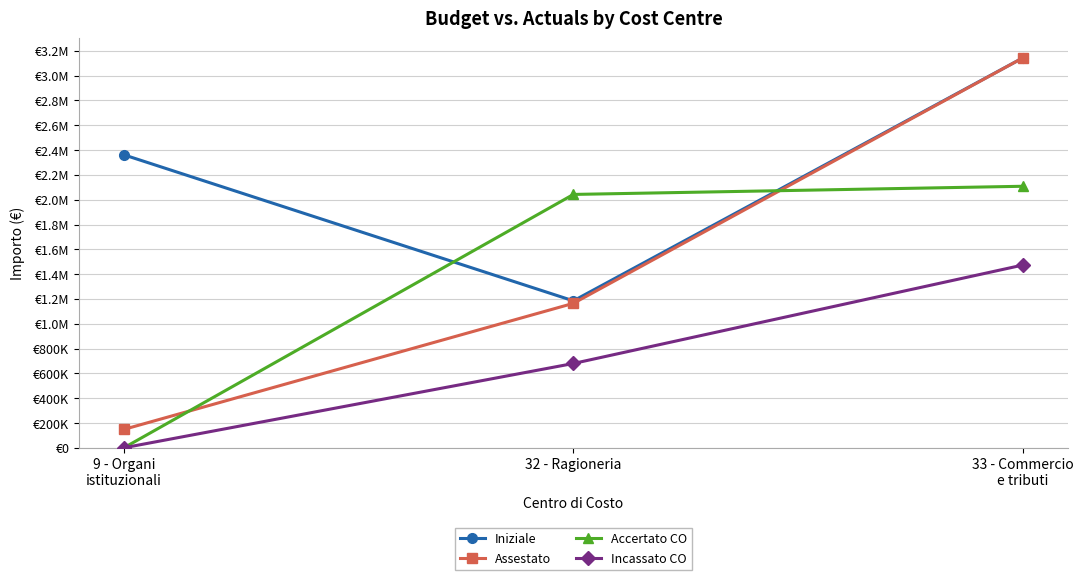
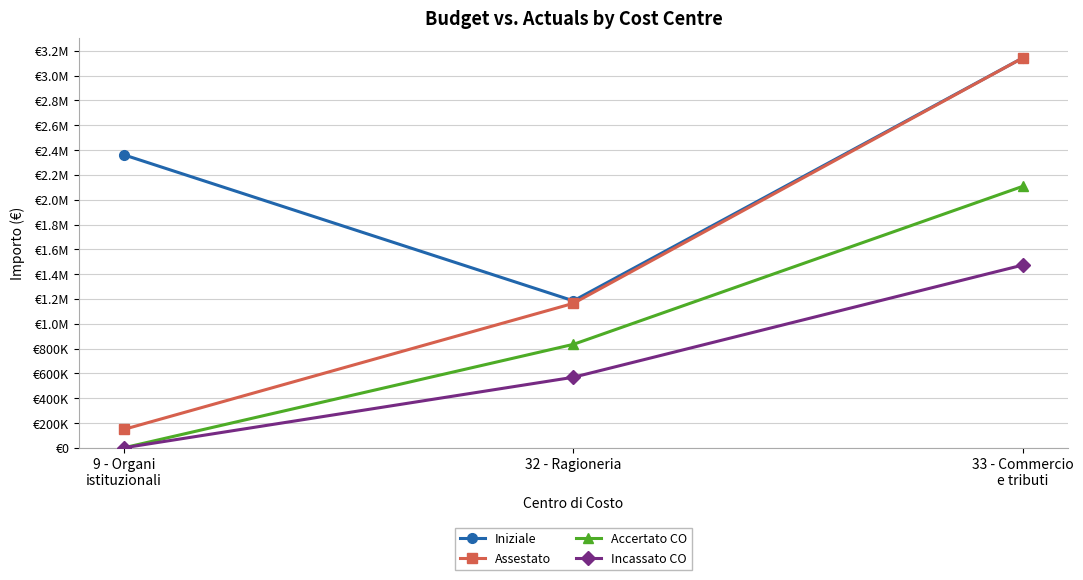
  {
    "Iniziale": {
      "9 - Organi istituzionali": "€2360000"
    },
    "Assestato": {
      "9 - Organi istituzionali": "€150000"
    },
    "Accertato CO": {
-     "32 - Ragioneria": "€2040000",
+     "32 - Ragioneria": "€830000",
      "33 - Commercio e tributi": "€2110000"
    },
    "Incassato CO": {
-     "32 - Ragioneria": "€680000",
+     "32 - Ragioneria": "€570000",
      "33 - Commercio e tributi": "€1470000"
    }
  }
